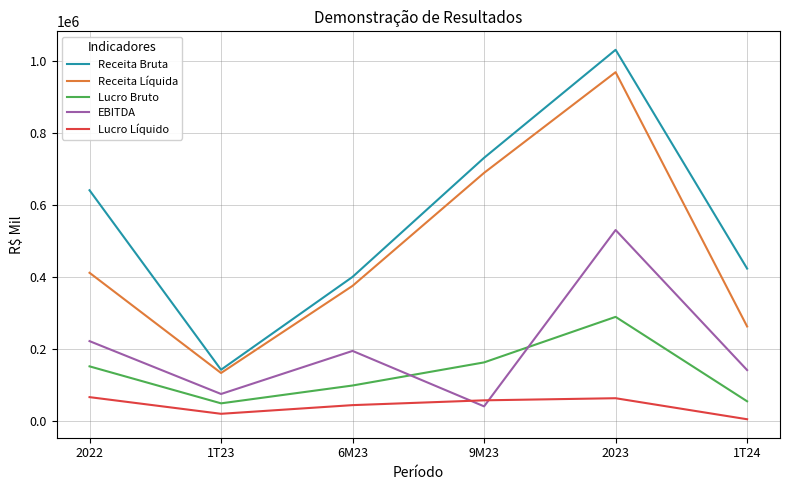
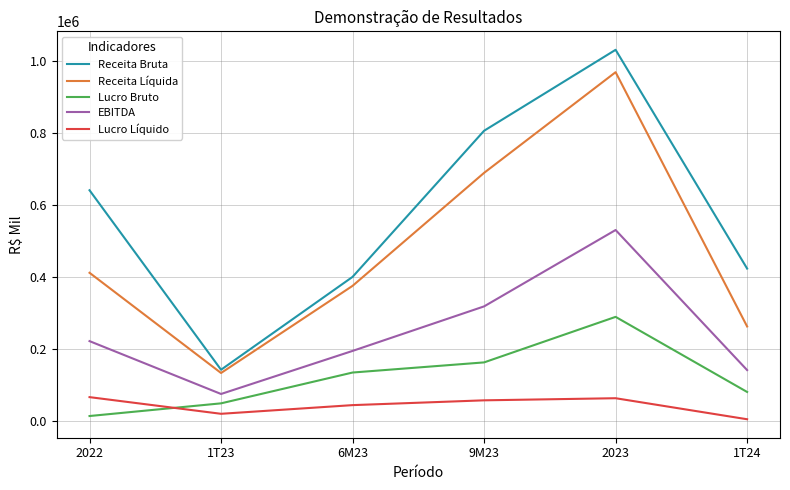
  {
    "Receita Bruta": {
      "2022": 640000,
      "1T23": 140000,
      "6M23": 400000,
-     "9M23": 730000,
+     "9M23": 810000,
      "2023": 1030000,
      "1T24": 420000
    },
    "Lucro Bruto": {
-     "2022": 150000,
+     "2022": 10000,
      "1T23": 50000,
-     "6M23": 100000,
+     "6M23": 140000,
      "9M23": 160000,
      "2023": 290000,
-     "1T24": 60000
+     "1T24": 80000
    },
    "EBITDA": {
      "2022": 220000,
      "1T23": 80000,
      "6M23": 200000,
-     "9M23": 40000,
+     "9M23": 320000,
      "2023": 530000,
      "1T24": 140000
    }
  }
